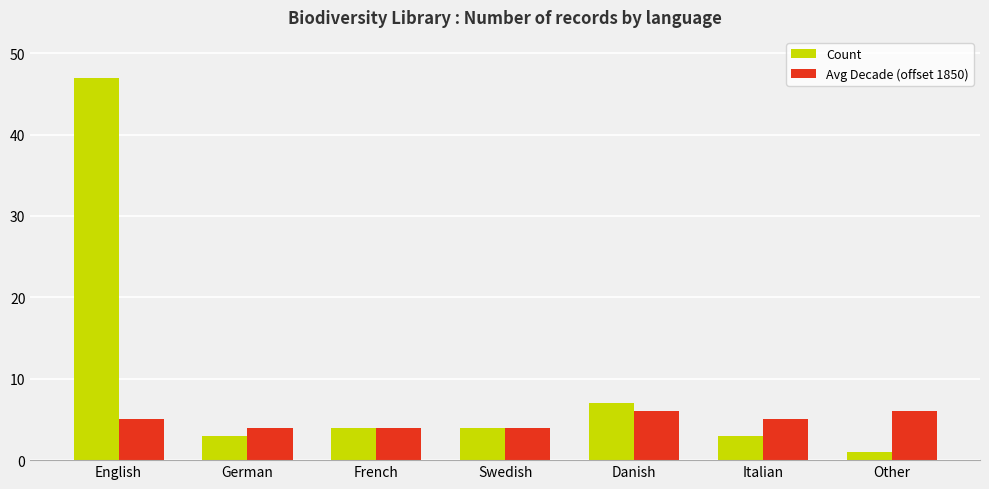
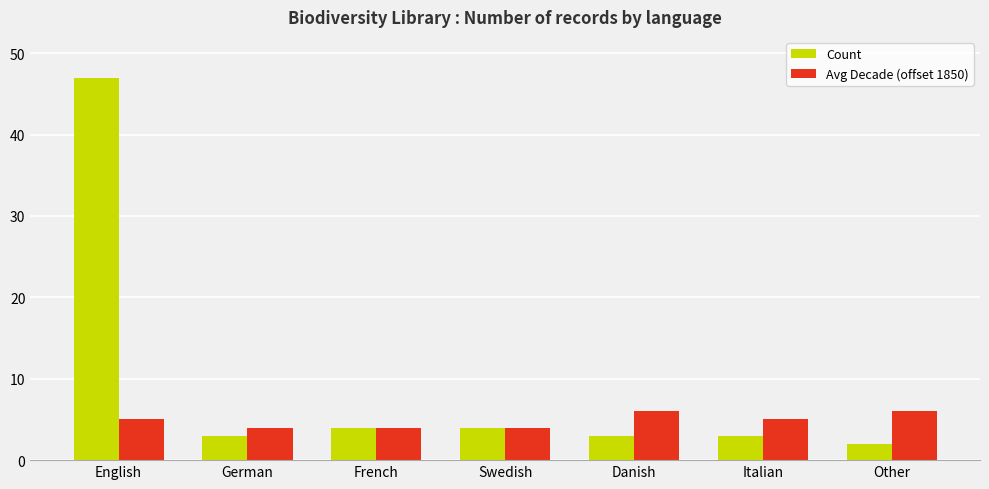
  {
    "Count": {
      "English": 47,
      "German": 3,
      "French": 4,
      "Swedish": 4,
-     "Danish": 7,
+     "Danish": 3,
      "Italian": 3,
-     "Other": 1
+     "Other": 2
    },
    "Avg Decade (offset 1850)": {
      "English": 5,
      "German": 4,
      "French": 4,
      "Swedish": 4,
      "Danish": 6,
      "Italian": 5,
      "Other": 6
    }
  }
